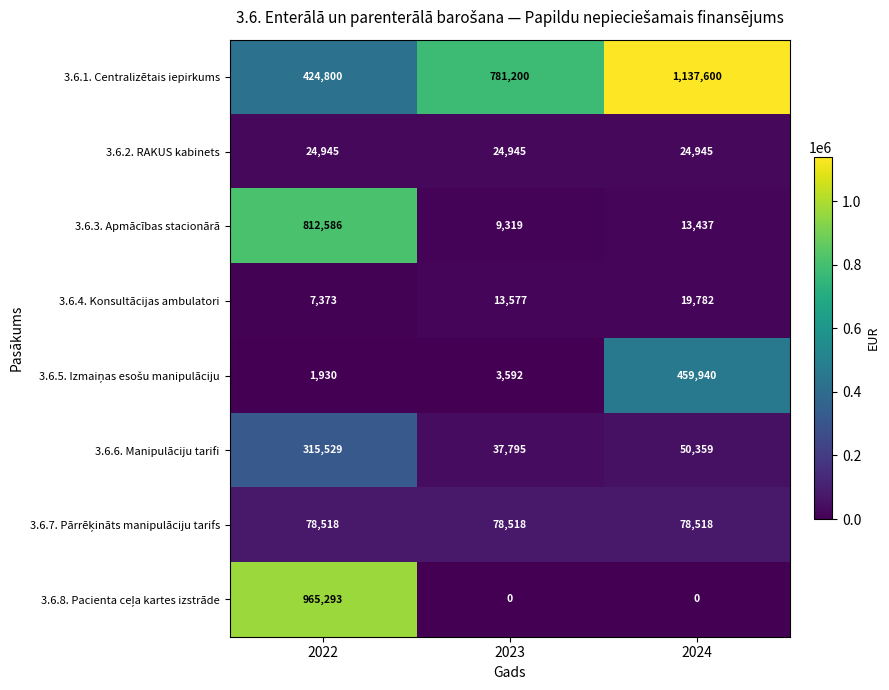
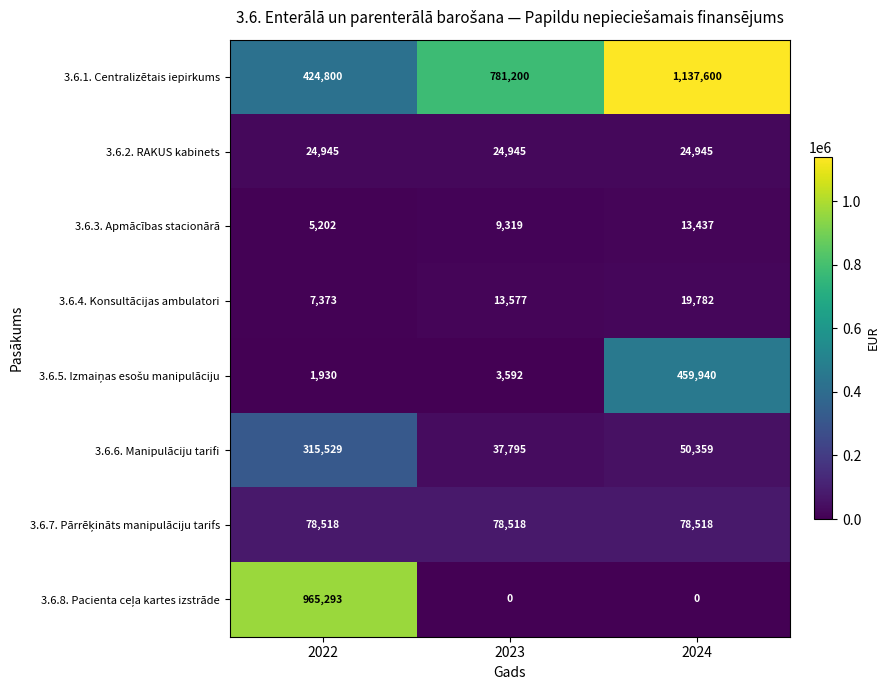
  {
    "3.6.1. Centralizētais iepirkums": {
      "2022": "424,800",
      "2023": "781,200",
      "2024": "1,137,600"
    },
    "3.6.2. RAKUS kabinets": {
      "2022": "24,945",
      "2023": "24,945",
      "2024": "24,945"
    },
    "3.6.3. Apmācības stacionārā": {
-     "2022": "812,586",
+     "2022": "5,202",
      "2023": "9,319",
      "2024": "13,437"
    },
    "3.6.4. Konsultācijas ambulatori": {
      "2022": "7,373",
      "2023": "13,577",
      "2024": "19,782"
    },
    "3.6.5. Izmaiņas esošu manipulāciju": {
      "2022": "1,930",
      "2023": "3,592",
      "2024": "459,940"
    },
    "3.6.6. Manipulāciju tarifi": {
      "2022": "315,529",
      "2023": "37,795",
      "2024": "50,359"
    },
    "3.6.7. Pārrēķināts manipulāciju tarifs": {
      "2022": "78,518",
      "2023": "78,518",
      "2024": "78,518"
    },
    "3.6.8. Pacienta ceļa kartes izstrāde": {
      "2022": "965,293",
      "2023": "0",
      "2024": "0"
    }
  }
